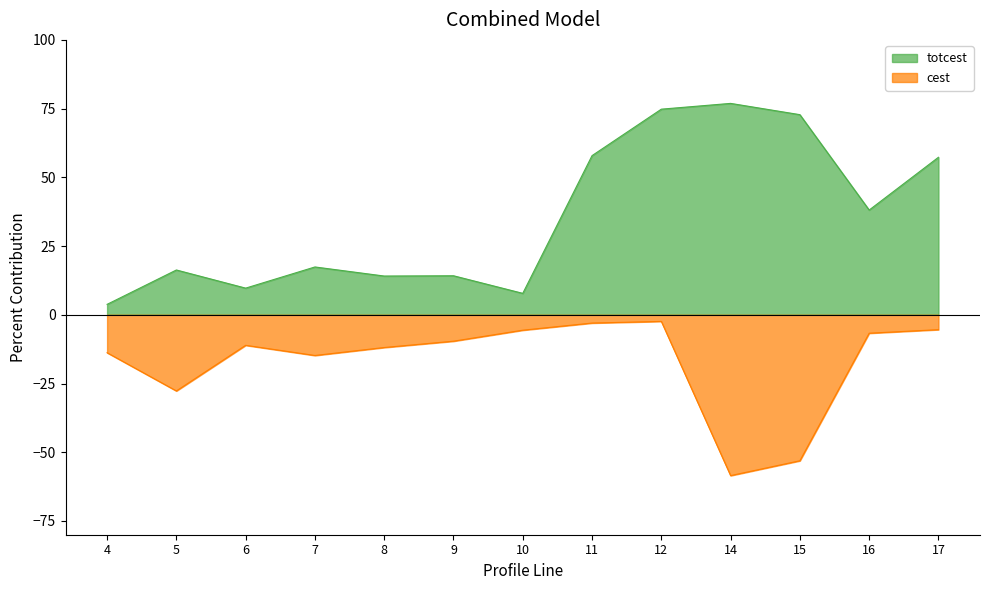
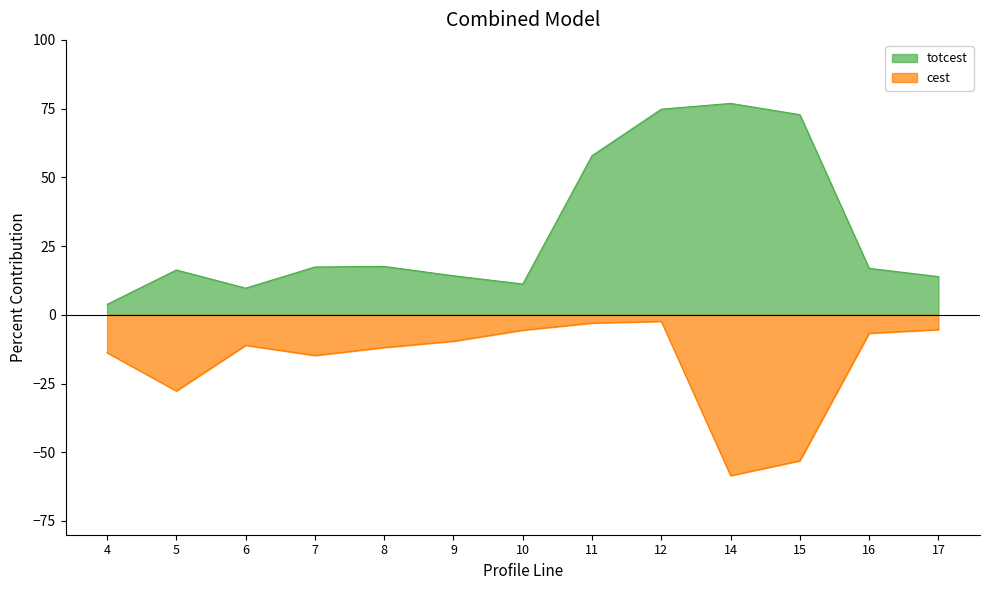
  {
    "totcest": {
      "4": 4,
      "5": 16,
      "6": 10,
      "7": 17,
-     "8": 14,
+     "8": 18,
      "9": 14,
-     "10": 8,
+     "10": 11,
      "11": 58,
      "12": 75,
      "14": 77,
      "15": 73,
-     "16": 38,
-     "17": 57
+     "16": 17,
+     "17": 14
    }
  }
